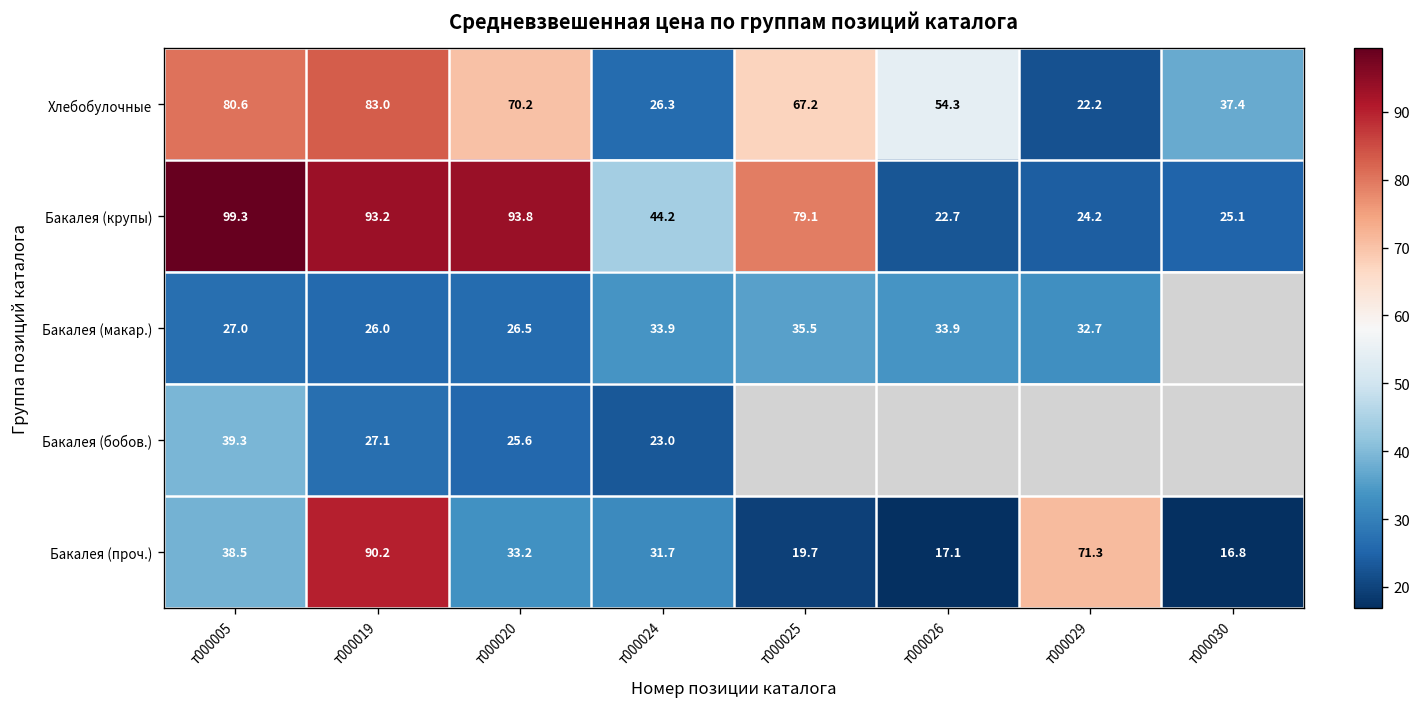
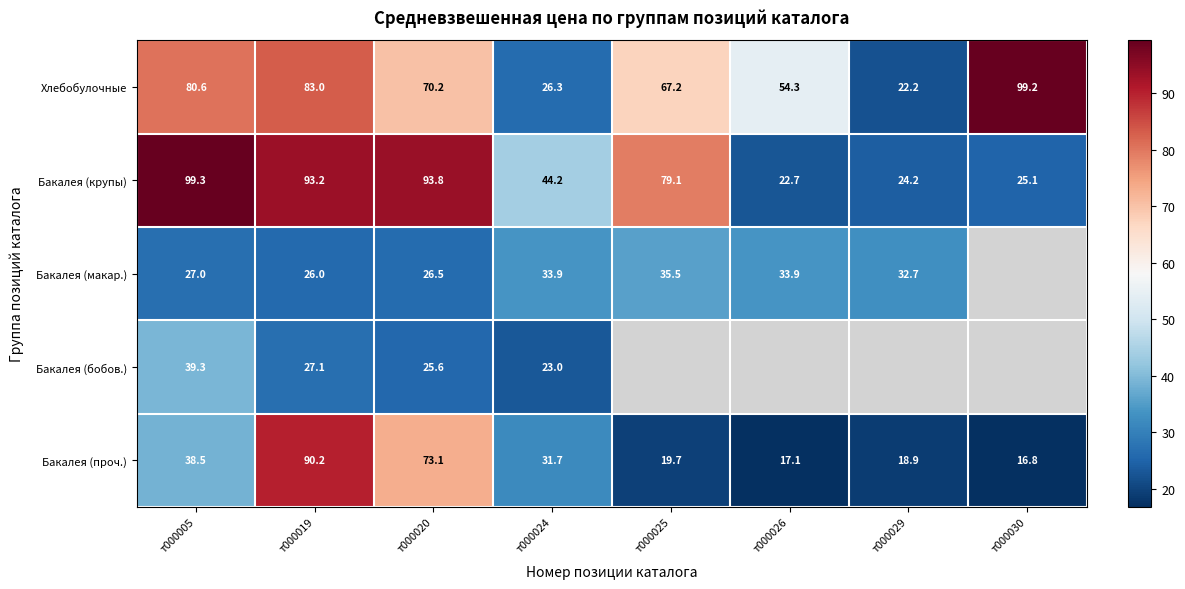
  {
    "Хлебобулочные": {
      "т000005": 80.6,
      "т000019": 83.0,
      "т000020": 70.2,
      "т000024": 26.3,
      "т000025": 67.2,
      "т000026": 54.3,
      "т000029": 22.2,
-     "т000030": 37.4
+     "т000030": 99.2
    },
    "Бакалея (крупы)": {
      "т000005": 99.3,
      "т000019": 93.2,
      "т000020": 93.8,
      "т000024": 44.2,
      "т000025": 79.1,
      "т000026": 22.7,
      "т000029": 24.2,
      "т000030": 25.1
    },
    "Бакалея (макар.)": {
      "т000005": 27.0,
      "т000019": 26.0,
      "т000020": 26.5,
      "т000024": 33.9,
      "т000025": 35.5,
      "т000026": 33.9,
      "т000029": 32.7
    },
    "Бакалея (бобов.)": {
      "т000005": 39.3,
      "т000019": 27.1,
      "т000020": 25.6,
      "т000024": 23.0
    },
    "Бакалея (проч.)": {
      "т000005": 38.5,
      "т000019": 90.2,
-     "т000020": 33.2,
+     "т000020": 73.1,
      "т000024": 31.7,
      "т000025": 19.7,
      "т000026": 17.1,
-     "т000029": 71.3,
+     "т000029": 18.9,
      "т000030": 16.8
    }
  }
